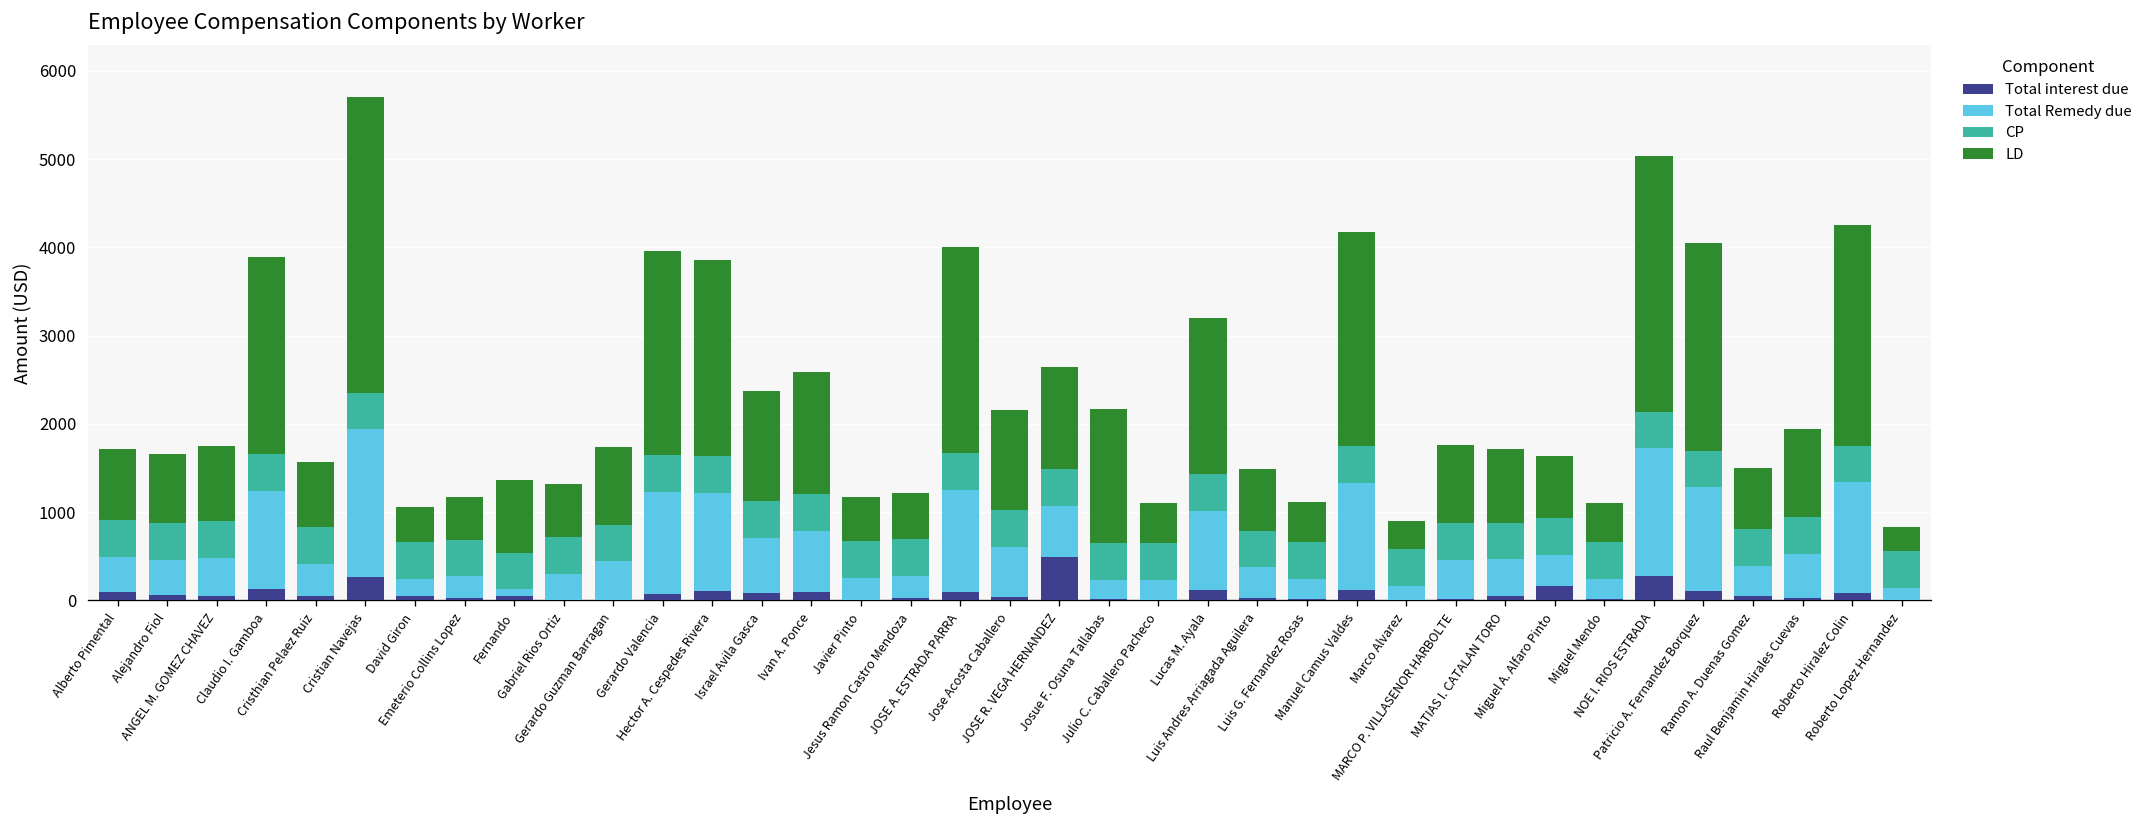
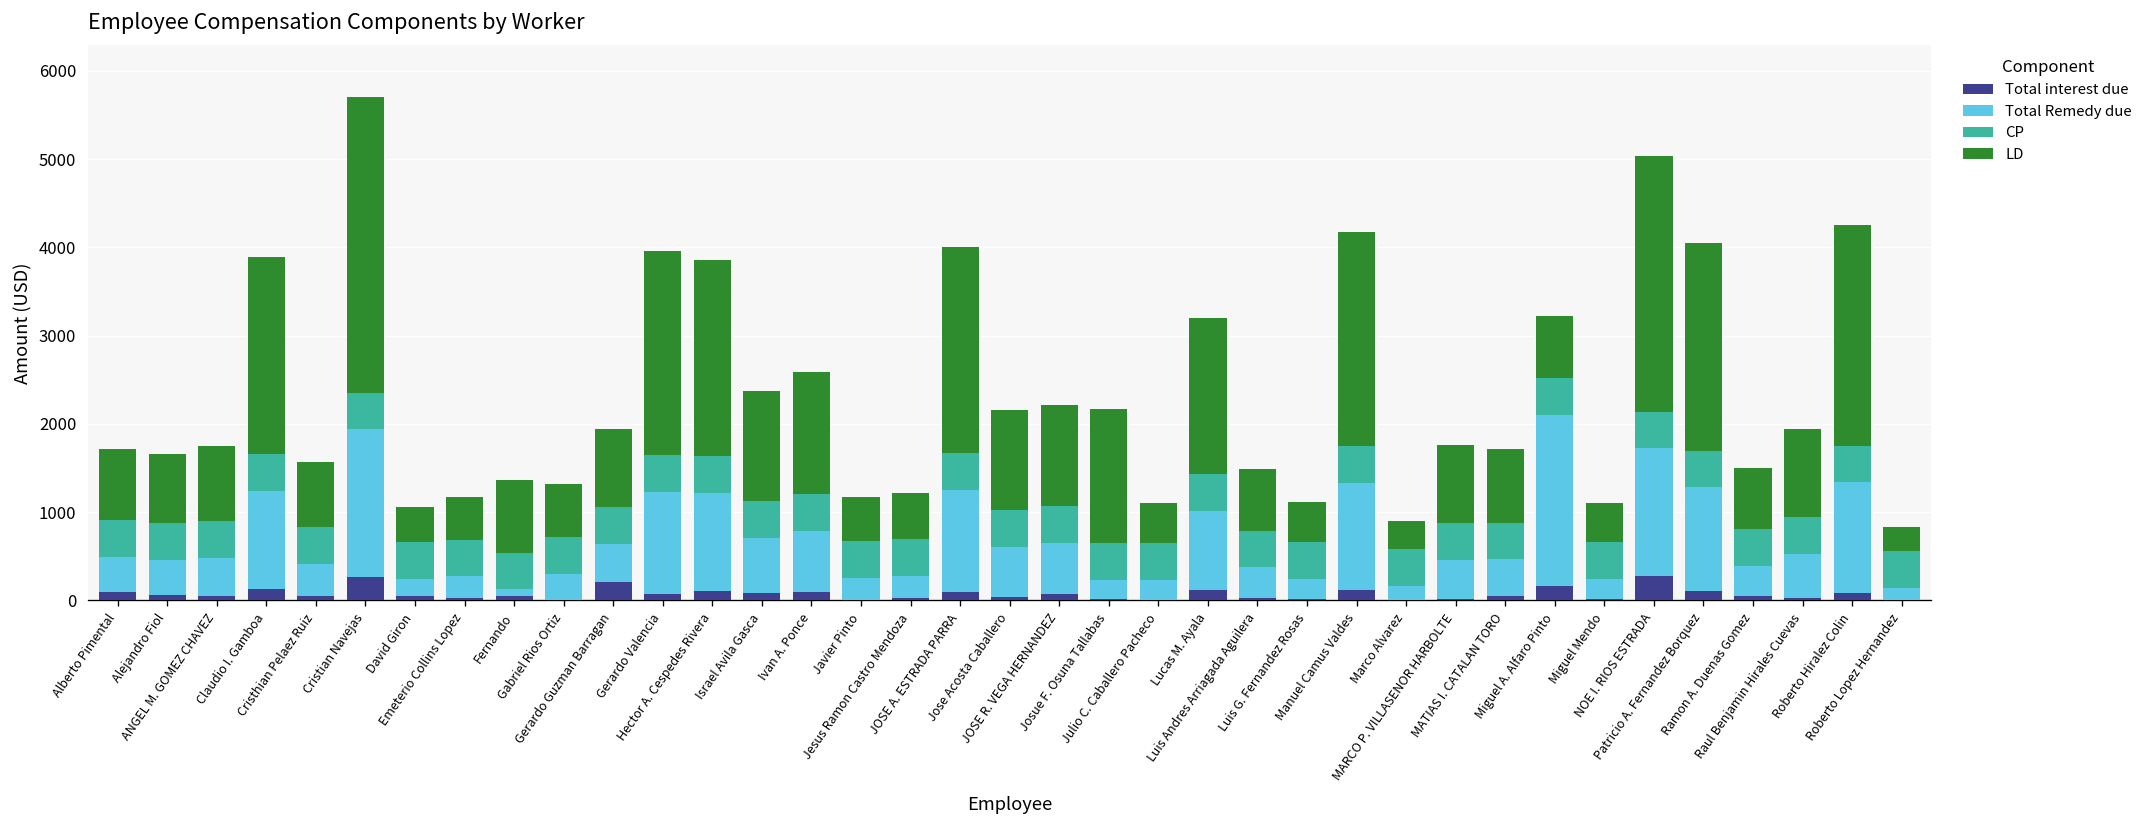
  {
    "Total interest due": {
      "Alberto Pimental": 100,
      "Alejandro Fiol": 100,
      "ANGEL M. GOMEZ CHAVEZ": 100,
      "Claudio I. Gamboa": 100,
      "Cristhian Pelaez Ruiz": 0,
      "Cristian Navejas": 300,
      "David Giron": 0,
      "Fernando": 0,
      "Gabriel Rios Ortiz": 0,
-     "Gerardo Guzman Barragan": 0,
+     "Gerardo Guzman Barragan": 200,
      "Gerardo Valencia": 100,
      "Hector A. Cespedes Rivera": 100,
      "Israel Avila Gasca": 100,
      "Ivan A. Ponce": 100,
      "Javier Pinto": 0,
      "JOSE A. ESTRADA PARRA": 100,
-     "JOSE R. VEGA HERNANDEZ": 500,
+     "JOSE R. VEGA HERNANDEZ": 100,
      "Julio C. Caballero Pacheco": 0,
      "Lucas M. Ayala": 100,
      "Manuel Camus Valdes": 100,
      "Marco Alvarez": 0,
      "MATIAS I. CATALAN TORO": 0,
      "Miguel A. Alfaro Pinto": 200,
      "NOE I. RIOS ESTRADA": 300,
      "Patricio A. Fernandez Borquez": 100,
      "Ramon A. Duenas Gomez": 0,
      "Roberto Hiralez Colin": 100,
      "Roberto Lopez Hernandez": 0
    },
    "Total Remedy due": {
      "Alberto Pimental": 400,
      "Alejandro Fiol": 400,
      "ANGEL M. GOMEZ CHAVEZ": 400,
      "Claudio I. Gamboa": 1100,
      "Cristhian Pelaez Ruiz": 400,
      "Cristian Navejas": 1700,
      "David Giron": 200,
      "Emeterio Collins Lopez": 200,
      "Fernando": 100,
      "Gabriel Rios Ortiz": 300,
      "Gerardo Guzman Barragan": 400,
      "Gerardo Valencia": 1200,
      "Hector A. Cespedes Rivera": 1100,
      "Israel Avila Gasca": 600,
      "Ivan A. Ponce": 700,
      "Javier Pinto": 300,
      "Jesus Ramon Castro Mendoza": 300,
      "JOSE A. ESTRADA PARRA": 1200,
      "Jose Acosta Caballero": 600,
      "JOSE R. VEGA HERNANDEZ": 600,
      "Josue F. Osuna Tallabas": 200,
      "Julio C. Caballero Pacheco": 200,
      "Lucas M. Ayala": 900,
      "Luis Andres Arriagada Aguilera": 300,
      "Luis G. Fernandez Rosas": 200,
      "Manuel Camus Valdes": 1200,
      "Marco Alvarez": 200,
      "MARCO P. VILLASENOR HARBOLTE": 400,
      "MATIAS I. CATALAN TORO": 400,
-     "Miguel A. Alfaro Pinto": 400,
+     "Miguel A. Alfaro Pinto": 1900,
      "Miguel Mendo": 200,
      "NOE I. RIOS ESTRADA": 1400,
      "Patricio A. Fernandez Borquez": 1200,
      "Ramon A. Duenas Gomez": 300,
      "Raul Benjamin Hirales Cuevas": 500,
      "Roberto Hiralez Colin": 1300,
      "Roberto Lopez Hernandez": 100
    },
    "CP": {
      "Alberto Pimental": 400,
      "Alejandro Fiol": 400,
      "ANGEL M. GOMEZ CHAVEZ": 400,
      "Claudio I. Gamboa": 400,
      "Cristhian Pelaez Ruiz": 400,
      "Cristian Navejas": 400,
      "David Giron": 400,
      "Emeterio Collins Lopez": 400,
      "Fernando": 400,
      "Gabriel Rios Ortiz": 400,
      "Gerardo Guzman Barragan": 400,
      "Gerardo Valencia": 400,
      "Hector A. Cespedes Rivera": 400,
      "Israel Avila Gasca": 400,
      "Ivan A. Ponce": 400,
      "Javier Pinto": 400,
      "Jesus Ramon Castro Mendoza": 400,
      "JOSE A. ESTRADA PARRA": 400,
      "Jose Acosta Caballero": 400,
      "JOSE R. VEGA HERNANDEZ": 400,
      "Josue F. Osuna Tallabas": 400,
      "Julio C. Caballero Pacheco": 400,
      "Lucas M. Ayala": 400,
      "Luis Andres Arriagada Aguilera": 400,
      "Luis G. Fernandez Rosas": 400,
      "Manuel Camus Valdes": 400,
      "Marco Alvarez": 400,
      "MARCO P. VILLASENOR HARBOLTE": 400,
      "MATIAS I. CATALAN TORO": 400,
      "Miguel A. Alfaro Pinto": 400,
      "Miguel Mendo": 400,
      "NOE I. RIOS ESTRADA": 400,
      "Patricio A. Fernandez Borquez": 400,
      "Ramon A. Duenas Gomez": 400,
      "Raul Benjamin Hirales Cuevas": 400,
      "Roberto Hiralez Colin": 400,
      "Roberto Lopez Hernandez": 400
    },
    "LD": {
      "Alberto Pimental": 800,
      "Alejandro Fiol": 800,
      "ANGEL M. GOMEZ CHAVEZ": 900,
      "Claudio I. Gamboa": 2200,
      "Cristhian Pelaez Ruiz": 700,
      "Cristian Navejas": 3300,
      "David Giron": 400,
      "Emeterio Collins Lopez": 500,
      "Fernando": 800,
      "Gabriel Rios Ortiz": 600,
      "Gerardo Guzman Barragan": 900,
      "Gerardo Valencia": 2300,
      "Hector A. Cespedes Rivera": 2200,
      "Israel Avila Gasca": 1200,
      "Ivan A. Ponce": 1400,
      "Javier Pinto": 500,
      "Jesus Ramon Castro Mendoza": 500,
      "JOSE A. ESTRADA PARRA": 2300,
      "Jose Acosta Caballero": 1100,
      "JOSE R. VEGA HERNANDEZ": 1200,
      "Josue F. Osuna Tallabas": 1500,
      "Julio C. Caballero Pacheco": 500,
      "Lucas M. Ayala": 1800,
      "Luis Andres Arriagada Aguilera": 700,
      "Luis G. Fernandez Rosas": 500,
      "Manuel Camus Valdes": 2400,
      "Marco Alvarez": 300,
      "MARCO P. VILLASENOR HARBOLTE": 900,
      "MATIAS I. CATALAN TORO": 800,
      "Miguel A. Alfaro Pinto": 700,
      "Miguel Mendo": 400,
      "NOE I. RIOS ESTRADA": 2900,
      "Patricio A. Fernandez Borquez": 2400,
      "Ramon A. Duenas Gomez": 700,
      "Raul Benjamin Hirales Cuevas": 1000,
      "Roberto Hiralez Colin": 2500,
      "Roberto Lopez Hernandez": 300
    }
  }
